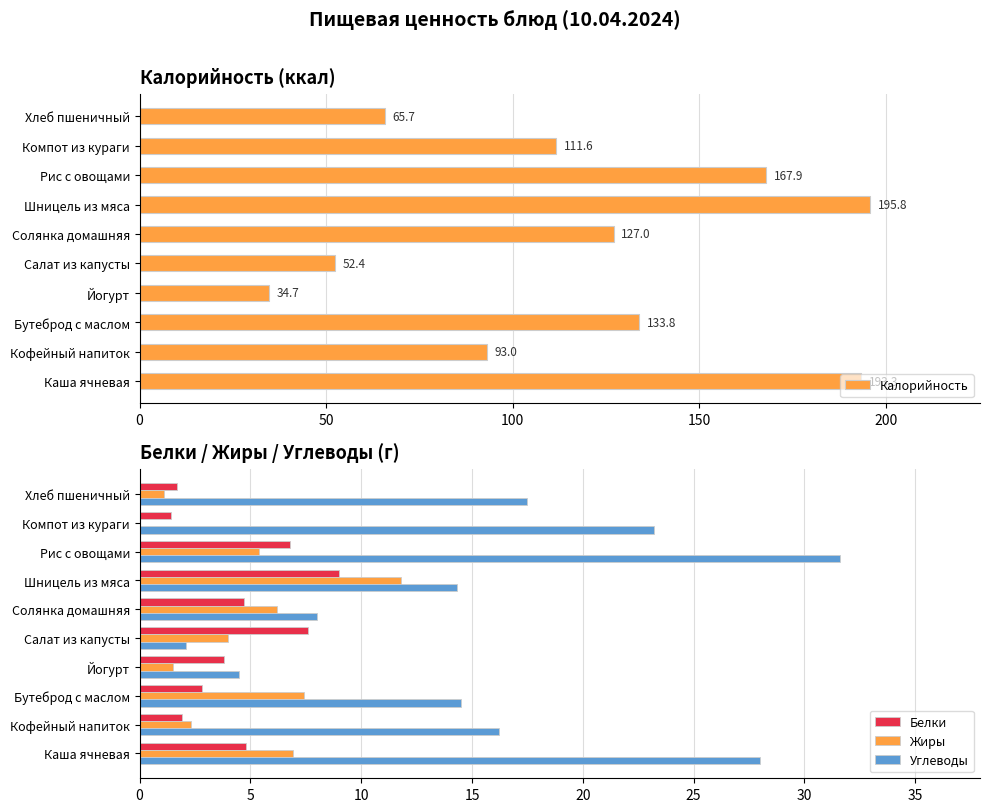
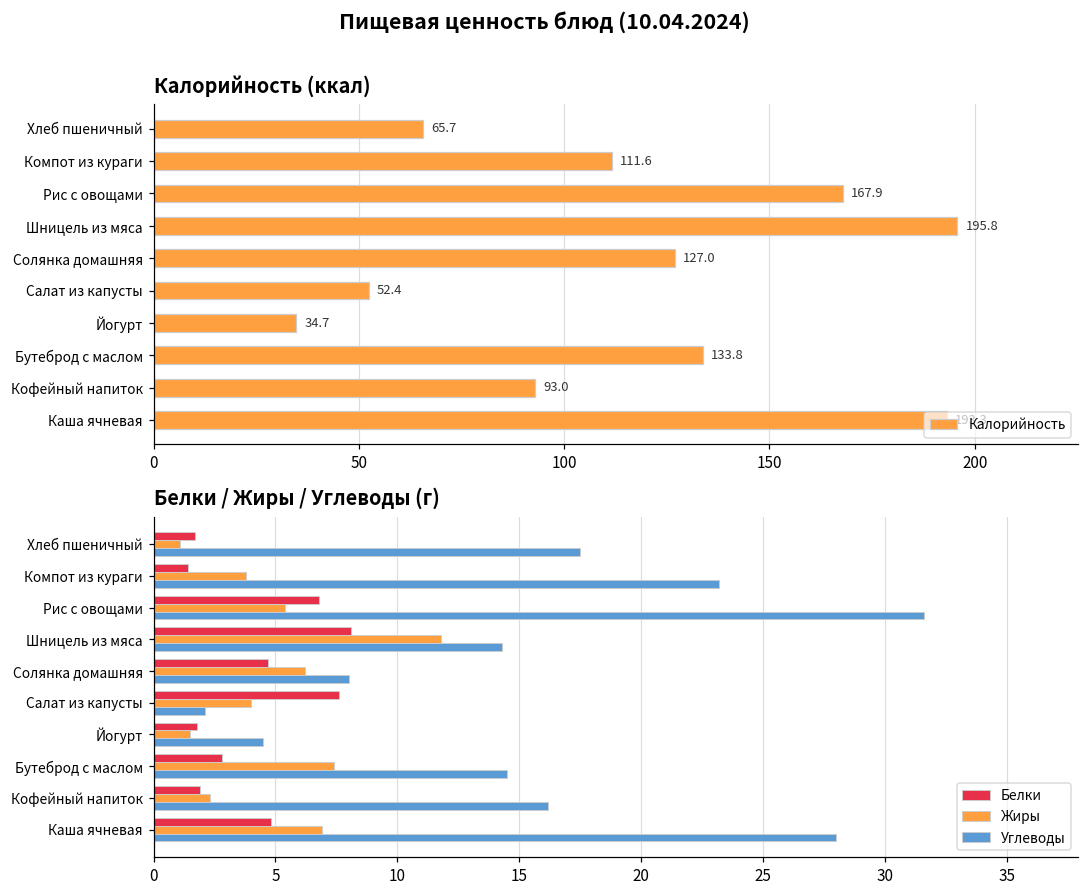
  {
    "Калорийность (ккал)": {
      "Хлеб пшеничный": 65.7,
      "Компот из кураги": 111.6,
      "Рис с овощами": 167.9,
      "Шницель из мяса": 195.8,
      "Солянка домашняя": 127.0,
      "Салат из капусты": 52.4,
      "Йогурт": 34.7,
      "Бутеброд с маслом": 133.8,
      "Кофейный напиток": 93.0
    },
    "Белки / Жиры / Углеводы (г)": {
      "Белки": {
        "Хлеб пшеничный": 1.7,
        "Компот из кураги": 1.4,
        "Рис с овощами": 6.8,
-       "Шницель из мяса": 9.0,
+       "Шницель из мяса": 8.1,
        "Солянка домашняя": 4.7,
        "Салат из капусты": 7.6,
-       "Йогурт": 3.8,
+       "Йогурт": 1.8,
        "Бутеброд с маслом": 2.8,
        "Кофейный напиток": 1.9,
        "Каша ячневая": 4.8
      },
      "Жиры": {
        "Хлеб пшеничный": 1.1,
-       "Компот из кураги": 0.0,
+       "Компот из кураги": 3.8,
        "Рис с овощами": 5.4,
        "Шницель из мяса": 11.8,
        "Солянка домашняя": 6.2,
        "Салат из капусты": 4.0,
        "Йогурт": 1.5,
        "Бутеброд с маслом": 7.4,
        "Кофейный напиток": 2.3,
        "Каша ячневая": 6.9
      },
      "Углеводы": {
        "Хлеб пшеничный": 17.5,
        "Компот из кураги": 23.2,
        "Рис с овощами": 31.6,
        "Шницель из мяса": 14.3,
        "Солянка домашняя": 8.0,
        "Салат из капусты": 2.1,
        "Йогурт": 4.5,
        "Бутеброд с маслом": 14.5,
        "Кофейный напиток": 16.2,
        "Каша ячневая": 28.0
      }
    }
  }
